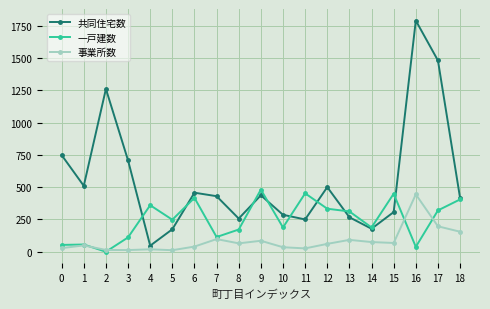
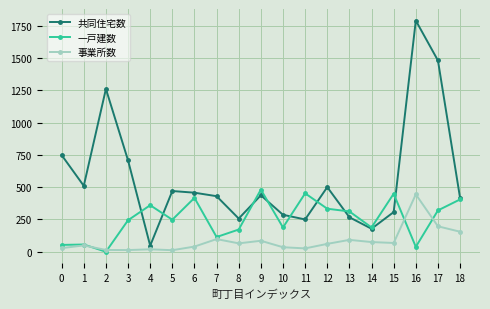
  {
    "共同住宅数": {
      "0": 750,
      "1": 510,
      "2": 1260,
      "3": 710,
      "4": 50,
-     "5": 170,
+     "5": 470,
      "6": 460,
      "7": 430,
      "8": 260,
      "9": 440,
      "10": 290,
      "11": 250,
      "12": 500,
      "13": 270,
      "15": 310,
      "16": 1790,
      "17": 1480
    },
    "一戸建数": {
      "0": 50,
-     "3": 110,
+     "3": 240,
      "4": 360,
      "5": 250,
      "6": 420,
      "8": 170,
      "9": 480,
      "10": 190,
      "11": 450,
      "12": 330,
      "13": 310,
      "15": 450,
      "16": 40,
      "17": 320
    },
    "事業所数": {
      "0": 30,
      "3": 10,
      "4": 20,
      "5": 10,
      "6": 40,
      "8": 70,
      "9": 90,
      "10": 40,
      "11": 30,
      "12": 60,
      "13": 90,
      "14": 80,
      "15": 70,
      "16": 440,
      "17": 200,
      "18": 160
    }
  }
